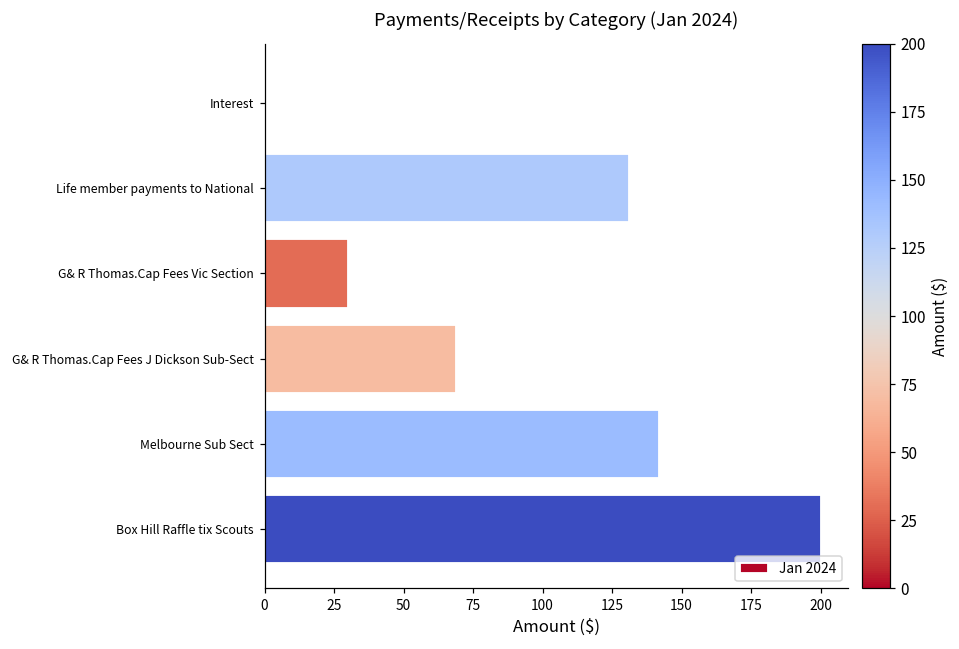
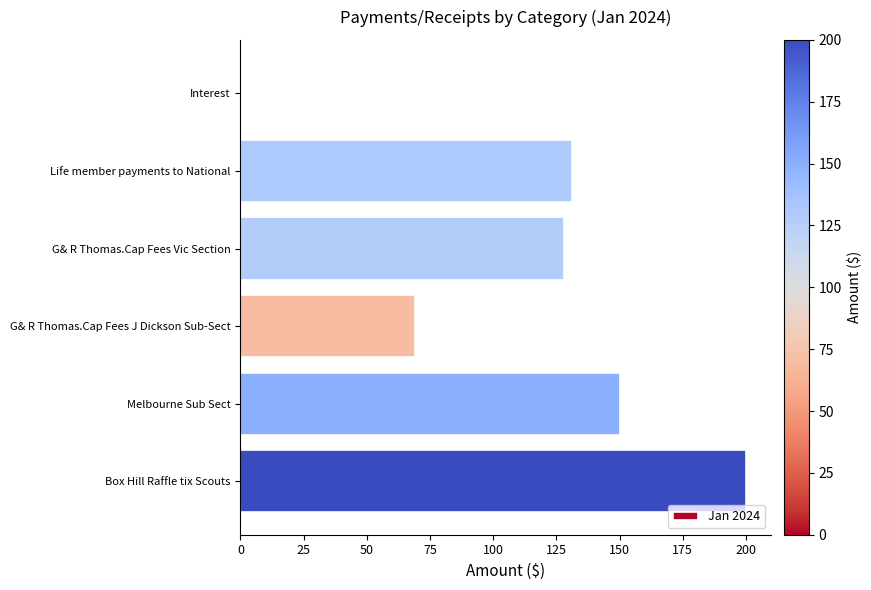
  {
    "Life member payments to National": 131,
-   "G& R Thomas.Cap Fees Vic Section": 30,
+   "G& R Thomas.Cap Fees Vic Section": 128,
    "G& R Thomas.Cap Fees J Dickson Sub-Sect": 69,
-   "Melbourne Sub Sect": 142,
+   "Melbourne Sub Sect": 150,
    "Box Hill Raffle tix Scouts": 200
  }
